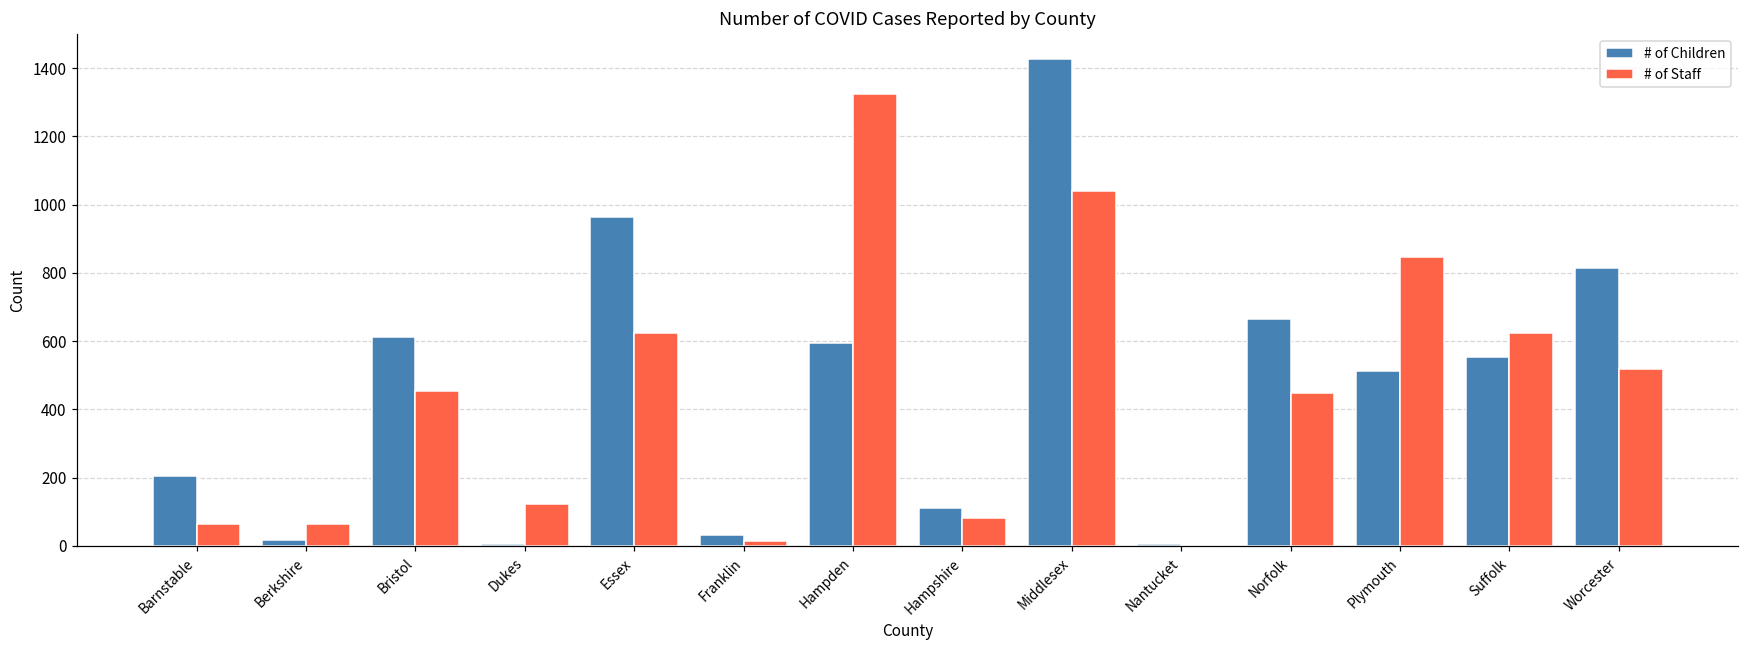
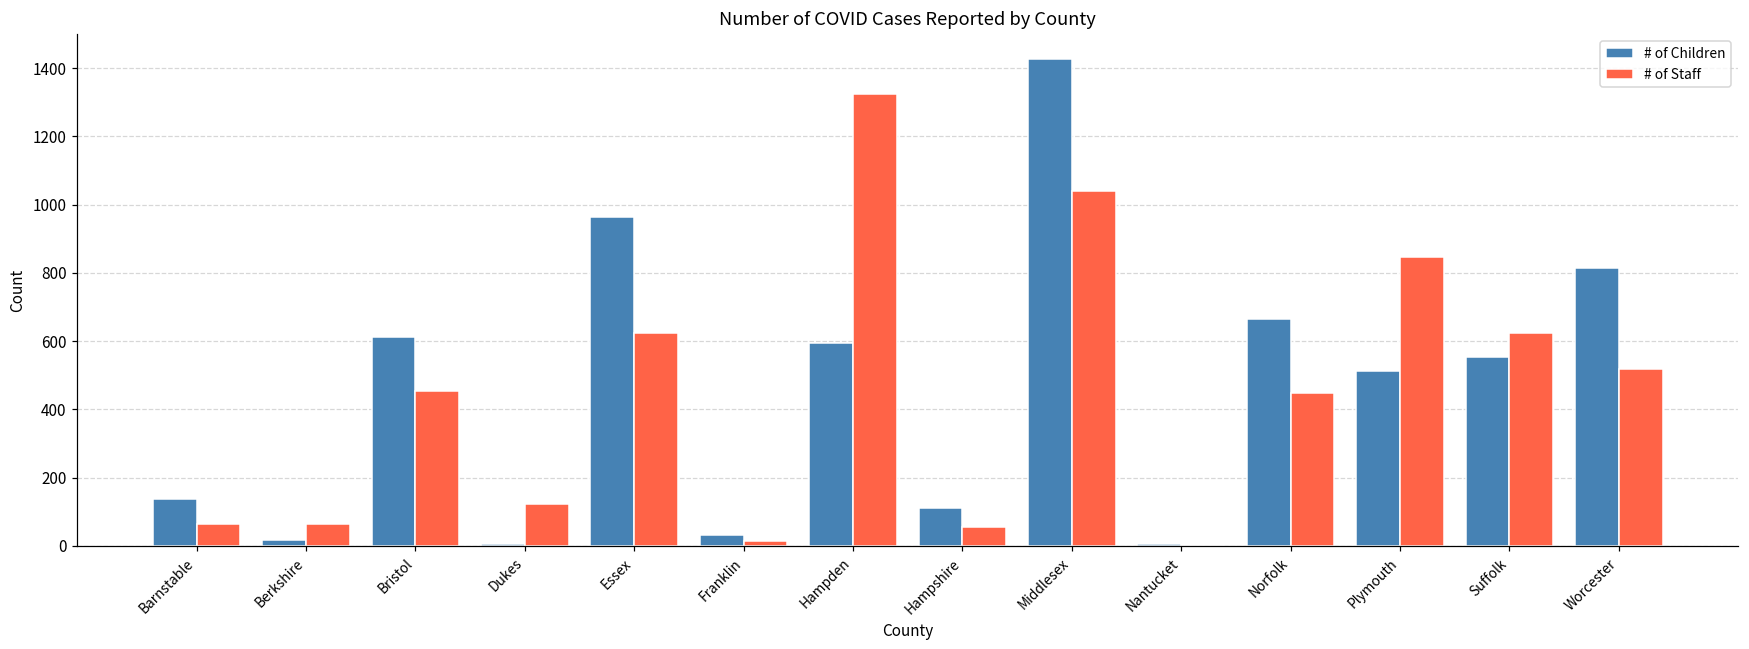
  {
    "# of Children": {
-     "Barnstable": 210,
+     "Barnstable": 140,
      "Berkshire": 20,
      "Bristol": 610,
      "Essex": 960,
      "Franklin": 30,
      "Hampden": 590,
      "Hampshire": 110,
      "Middlesex": 1430,
      "Norfolk": 670,
      "Plymouth": 510,
      "Suffolk": 550,
      "Worcester": 810
    },
    "# of Staff": {
      "Barnstable": 60,
      "Berkshire": 60,
      "Bristol": 450,
      "Dukes": 120,
      "Essex": 620,
      "Franklin": 20,
      "Hampden": 1330,
-     "Hampshire": 80,
+     "Hampshire": 60,
      "Middlesex": 1040,
      "Nantucket": 0,
      "Norfolk": 450,
      "Plymouth": 850,
      "Suffolk": 620,
      "Worcester": 520
    }
  }
